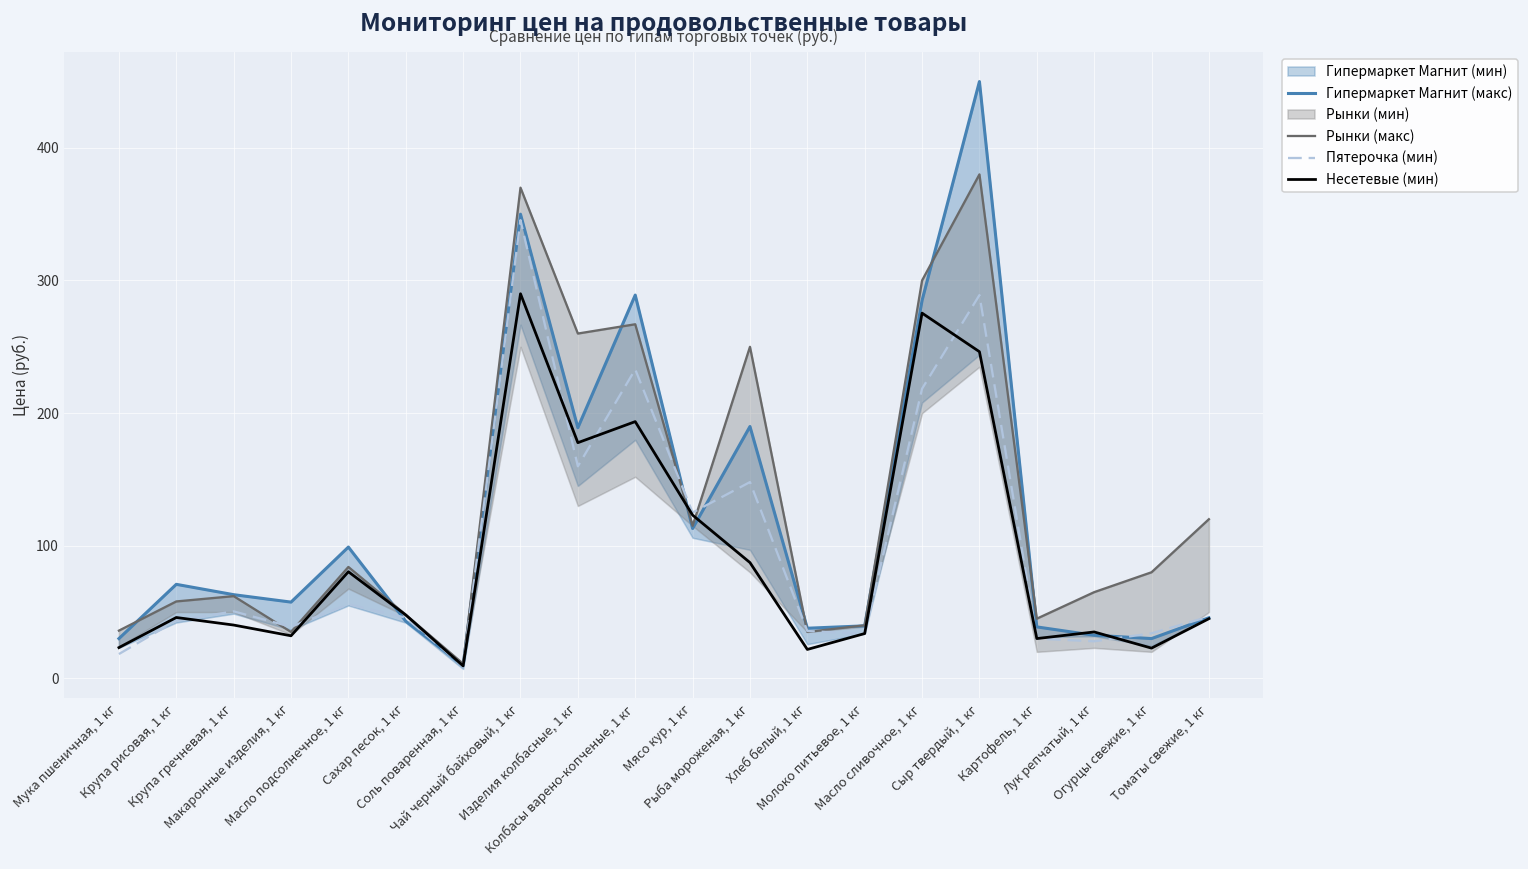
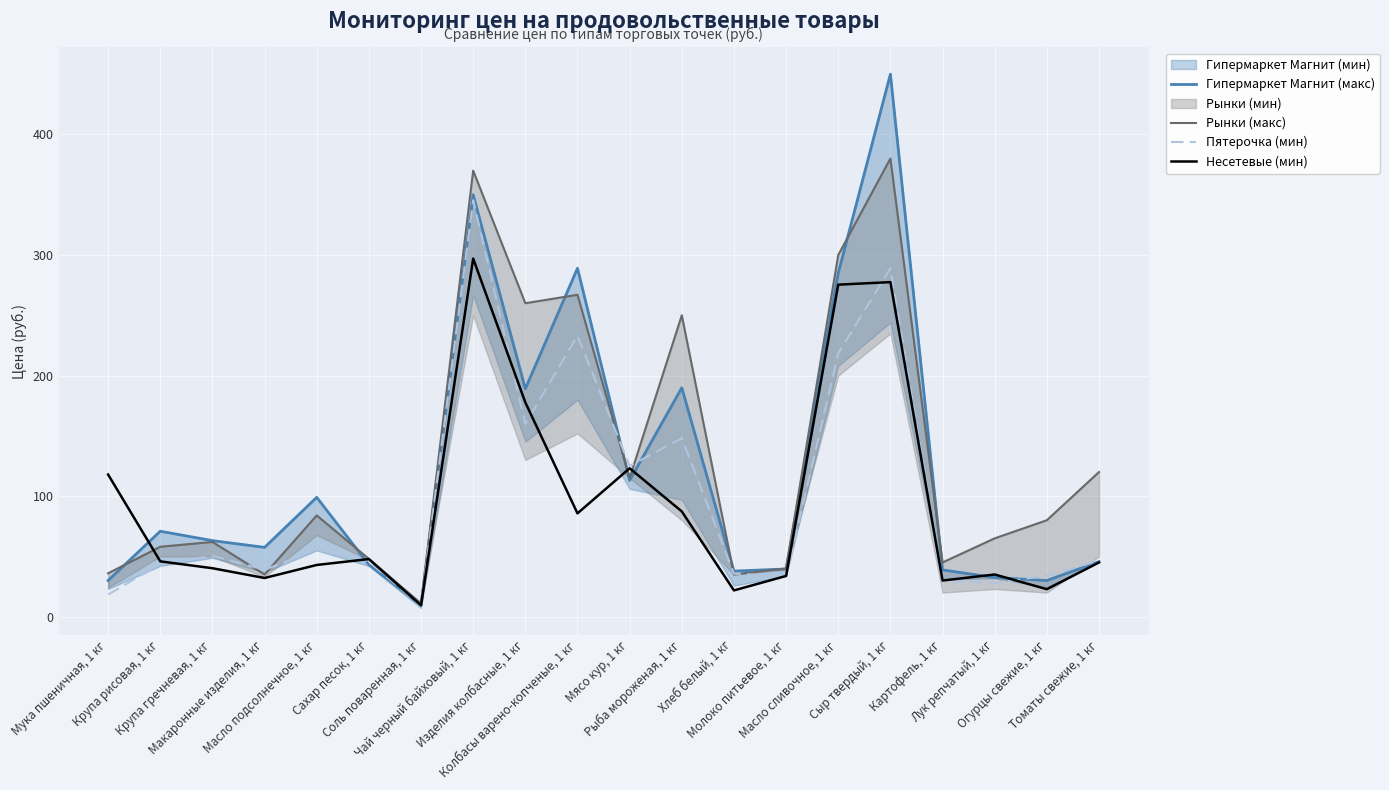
  {
    "Несетевые (мин)": {
-     "Мука пшеничная, 1 кг": 23,
+     "Мука пшеничная, 1 кг": 118,
      "Крупа рисовая, 1 кг": 46,
      "Крупа гречневая, 1 кг": 40,
      "Макаронные изделия, 1 кг": 32,
-     "Масло подсолнечное, 1 кг": 80,
-     "Чай черный байховый, 1 кг": 290,
+     "Масло подсолнечное, 1 кг": 43,
+     "Чай черный байховый, 1 кг": 297,
      "Изделия колбасные, 1 кг": 178,
-     "Колбасы варено-копченые, 1 кг": 194,
+     "Колбасы варено-копченые, 1 кг": 86,
      "Рыба мороженая, 1 кг": 87,
      "Хлеб белый, 1 кг": 22,
      "Масло сливочное, 1 кг": 275,
-     "Сыр твердый, 1 кг": 246,
+     "Сыр твердый, 1 кг": 278,
      "Лук репчатый, 1 кг": 35,
      "Огурцы свежие, 1 кг": 23
    }
  }
